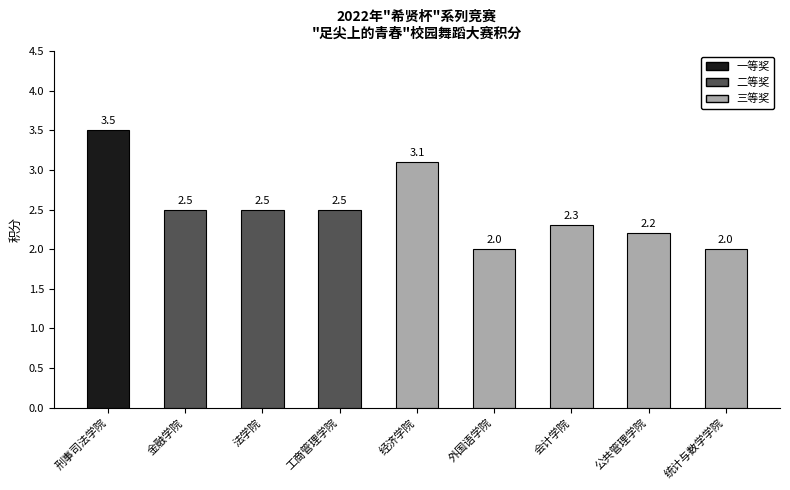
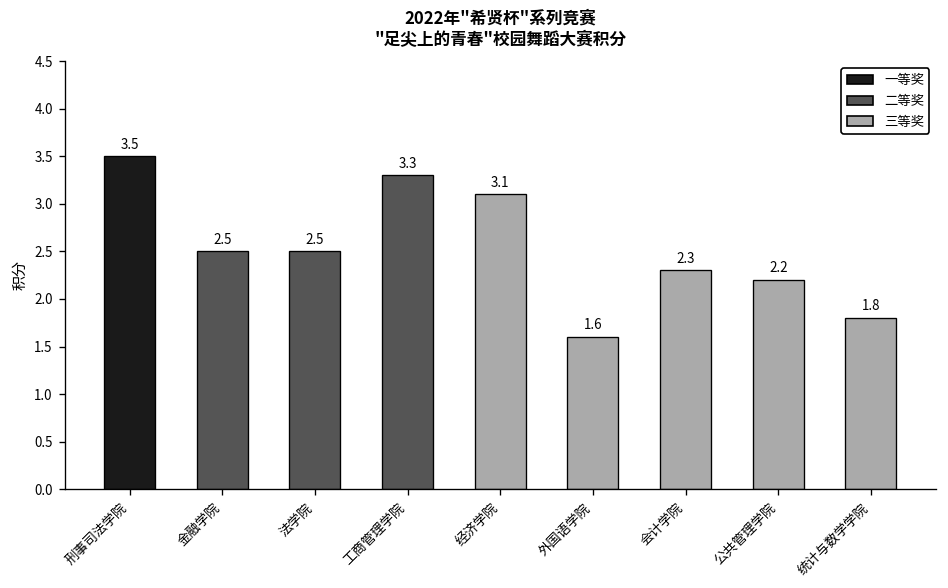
  {
    "刑事司法学院": 3.5,
    "金融学院": 2.5,
    "法学院": 2.5,
-   "工商管理学院": 2.5,
+   "工商管理学院": 3.3,
    "经济学院": 3.1,
-   "外国语学院": 2.0,
+   "外国语学院": 1.6,
    "会计学院": 2.3,
    "公共管理学院": 2.2,
-   "统计与数学学院": 2.0
+   "统计与数学学院": 1.8
  }
